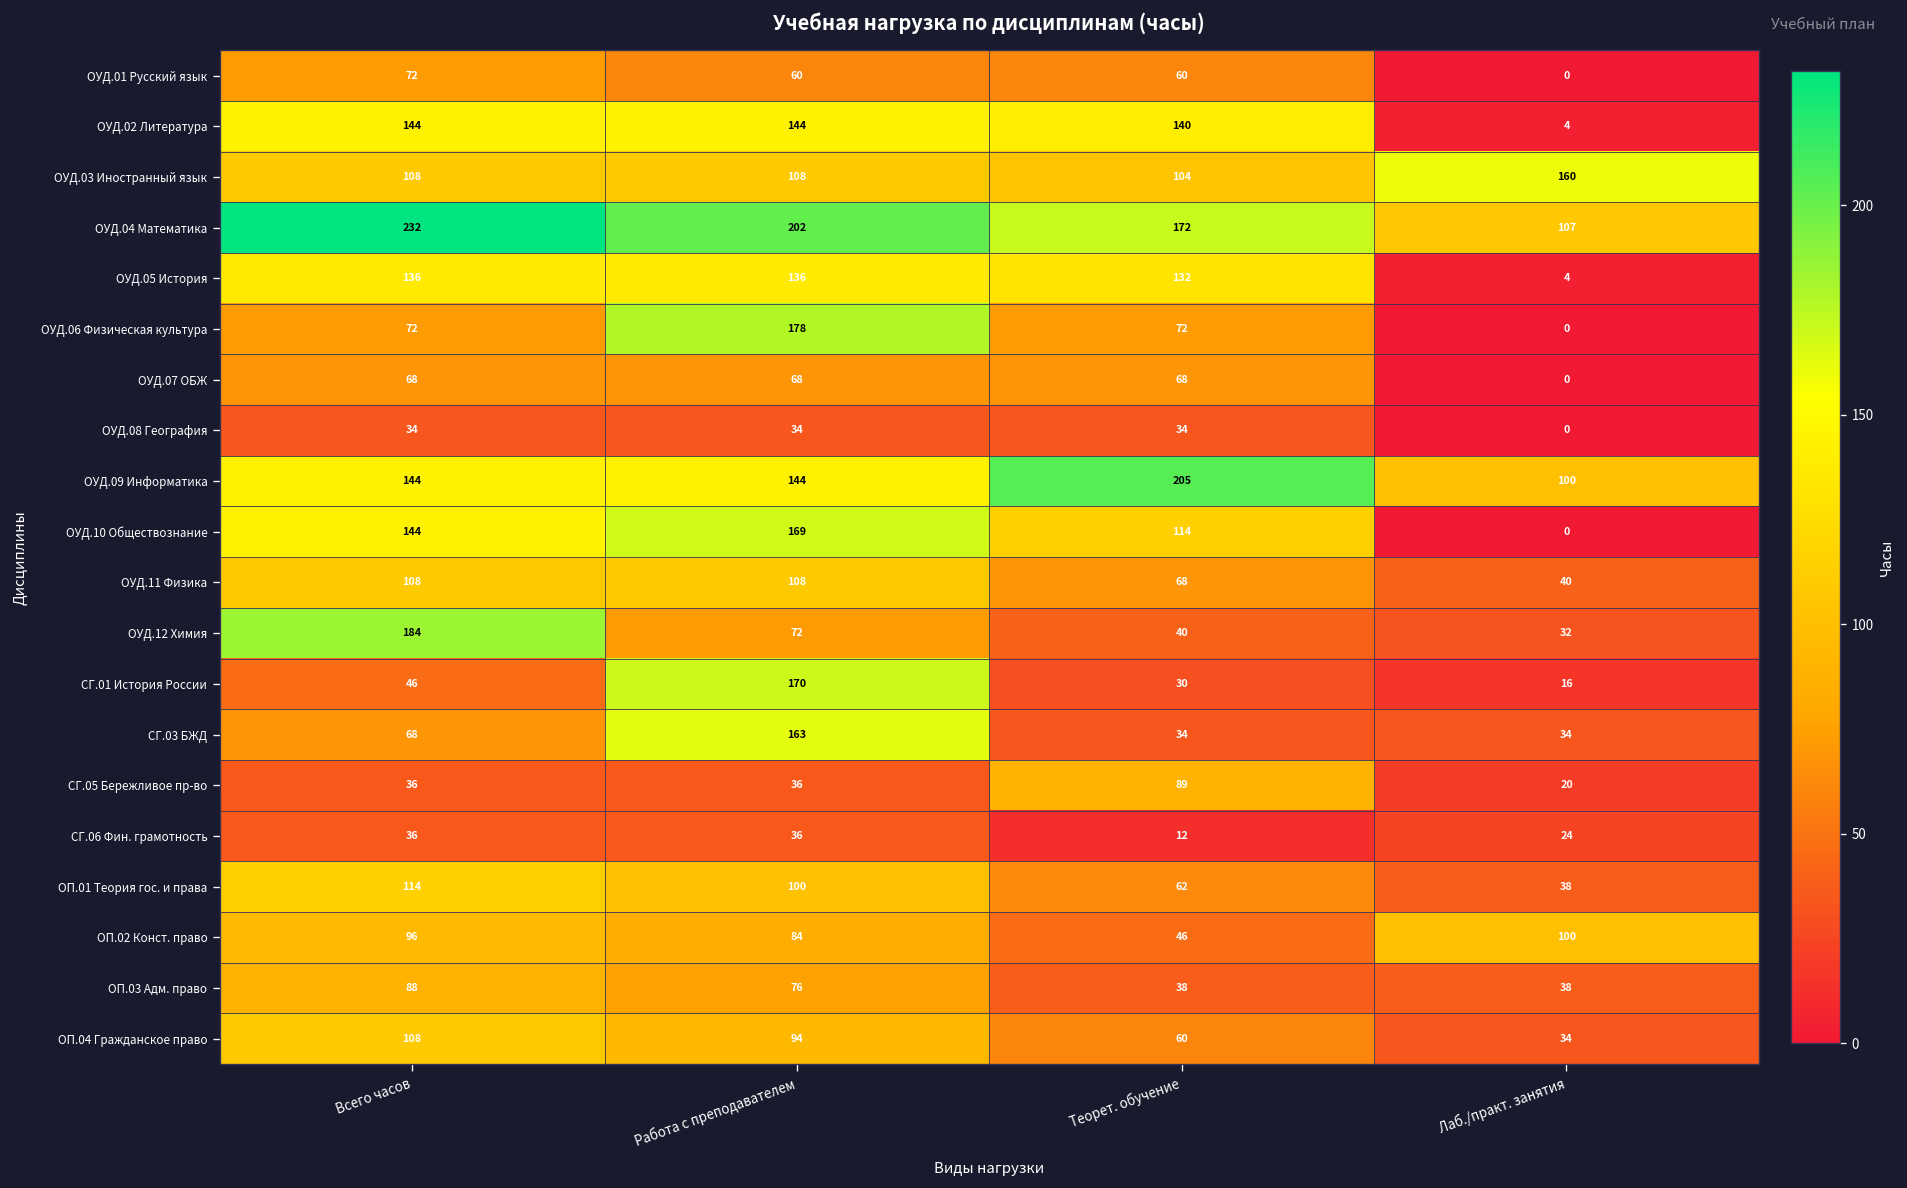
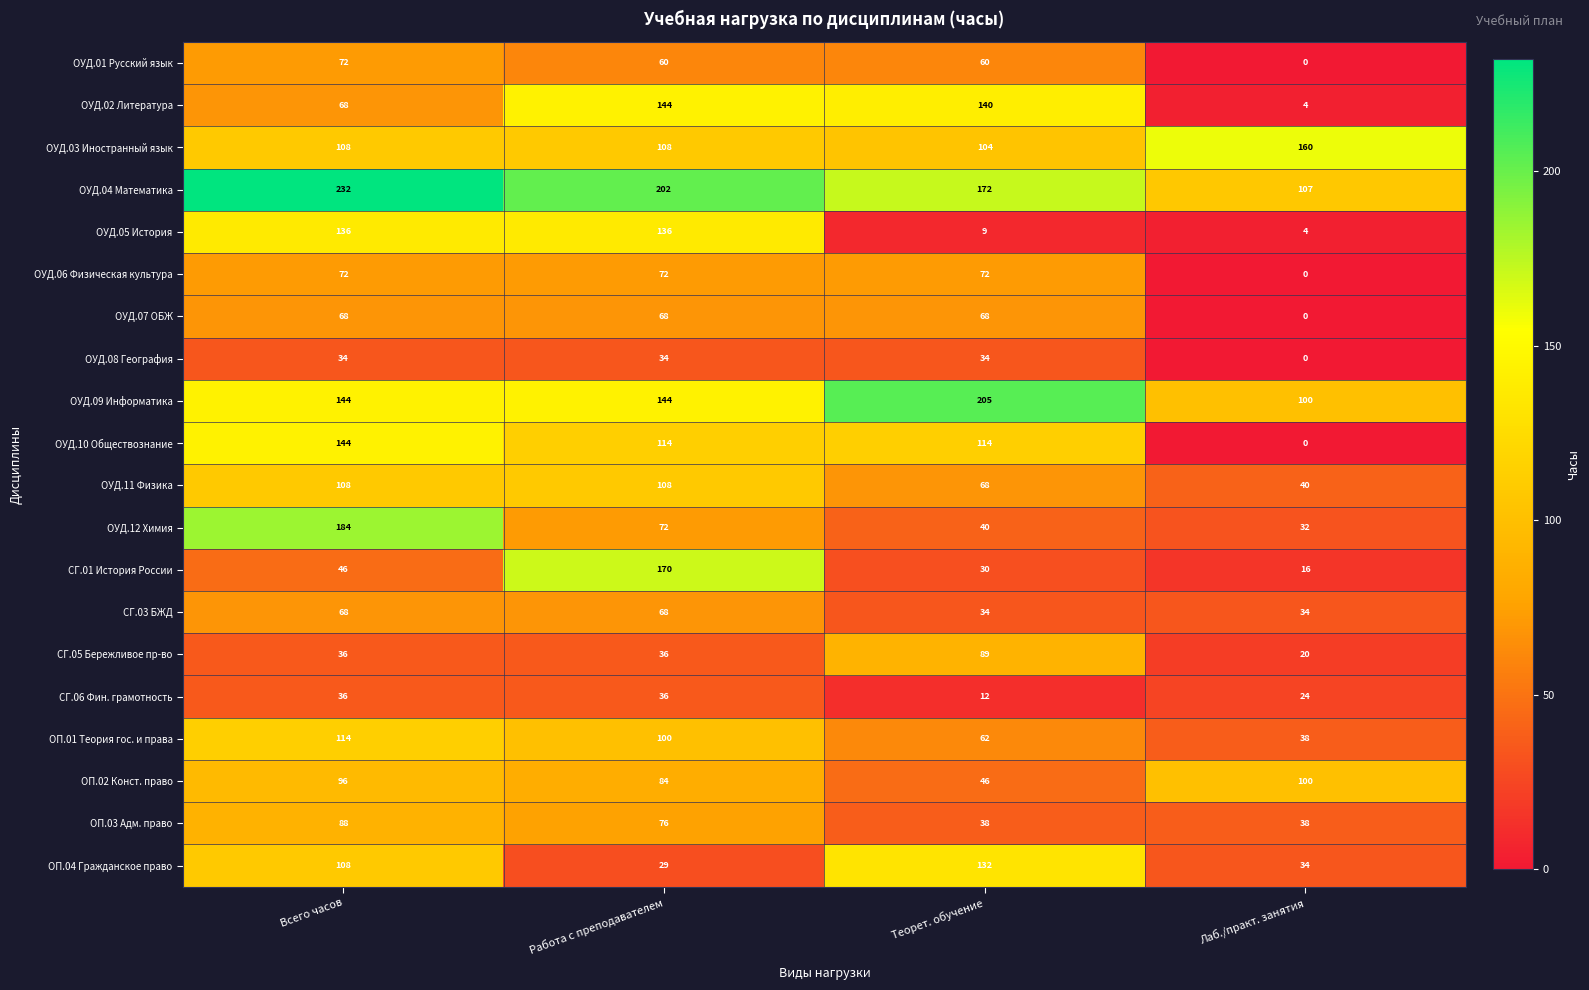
  {
    "ОУД.01 Русский язык": {
      "Всего часов": 72,
      "Работа с преподавателем": 60,
      "Теорет. обучение": 60,
      "Лаб./практ. занятия": 0
    },
    "ОУД.02 Литература": {
-     "Всего часов": 144,
+     "Всего часов": 68,
      "Работа с преподавателем": 144,
      "Теорет. обучение": 140,
      "Лаб./практ. занятия": 4
    },
    "ОУД.03 Иностранный язык": {
      "Всего часов": 108,
      "Работа с преподавателем": 108,
      "Теорет. обучение": 104,
      "Лаб./практ. занятия": 160
    },
    "ОУД.04 Математика": {
      "Всего часов": 232,
      "Работа с преподавателем": 202,
      "Теорет. обучение": 172,
      "Лаб./практ. занятия": 107
    },
    "ОУД.05 История": {
      "Всего часов": 136,
      "Работа с преподавателем": 136,
-     "Теорет. обучение": 132,
+     "Теорет. обучение": 9,
      "Лаб./практ. занятия": 4
    },
    "ОУД.06 Физическая культура": {
      "Всего часов": 72,
-     "Работа с преподавателем": 178,
+     "Работа с преподавателем": 72,
      "Теорет. обучение": 72,
      "Лаб./практ. занятия": 0
    },
    "ОУД.07 ОБЖ": {
      "Всего часов": 68,
      "Работа с преподавателем": 68,
      "Теорет. обучение": 68,
      "Лаб./практ. занятия": 0
    },
    "ОУД.08 География": {
      "Всего часов": 34,
      "Работа с преподавателем": 34,
      "Теорет. обучение": 34,
      "Лаб./практ. занятия": 0
    },
    "ОУД.09 Информатика": {
      "Всего часов": 144,
      "Работа с преподавателем": 144,
      "Теорет. обучение": 205,
      "Лаб./практ. занятия": 100
    },
    "ОУД.10 Обществознание": {
      "Всего часов": 144,
-     "Работа с преподавателем": 169,
+     "Работа с преподавателем": 114,
      "Теорет. обучение": 114,
      "Лаб./практ. занятия": 0
    },
    "ОУД.11 Физика": {
      "Всего часов": 108,
      "Работа с преподавателем": 108,
      "Теорет. обучение": 68,
      "Лаб./практ. занятия": 40
    },
    "ОУД.12 Химия": {
      "Всего часов": 184,
      "Работа с преподавателем": 72,
      "Теорет. обучение": 40,
      "Лаб./практ. занятия": 32
    },
    "СГ.01 История России": {
      "Всего часов": 46,
      "Работа с преподавателем": 170,
      "Теорет. обучение": 30,
      "Лаб./практ. занятия": 16
    },
    "СГ.03 БЖД": {
      "Всего часов": 68,
-     "Работа с преподавателем": 163,
+     "Работа с преподавателем": 68,
      "Теорет. обучение": 34,
      "Лаб./практ. занятия": 34
    },
    "СГ.05 Бережливое пр-во": {
      "Всего часов": 36,
      "Работа с преподавателем": 36,
      "Теорет. обучение": 89,
      "Лаб./практ. занятия": 20
    },
    "СГ.06 Фин. грамотность": {
      "Всего часов": 36,
      "Работа с преподавателем": 36,
      "Теорет. обучение": 12,
      "Лаб./практ. занятия": 24
    },
    "ОП.01 Теория гос. и права": {
      "Всего часов": 114,
      "Работа с преподавателем": 100,
      "Теорет. обучение": 62,
      "Лаб./практ. занятия": 38
    },
    "ОП.02 Конст. право": {
      "Всего часов": 96,
      "Работа с преподавателем": 84,
      "Теорет. обучение": 46,
      "Лаб./практ. занятия": 100
    },
    "ОП.03 Адм. право": {
      "Всего часов": 88,
      "Работа с преподавателем": 76,
      "Теорет. обучение": 38,
      "Лаб./практ. занятия": 38
    },
    "ОП.04 Гражданское право": {
      "Всего часов": 108,
-     "Работа с преподавателем": 94,
-     "Теорет. обучение": 60,
+     "Работа с преподавателем": 29,
+     "Теорет. обучение": 132,
      "Лаб./практ. занятия": 34
    }
  }
